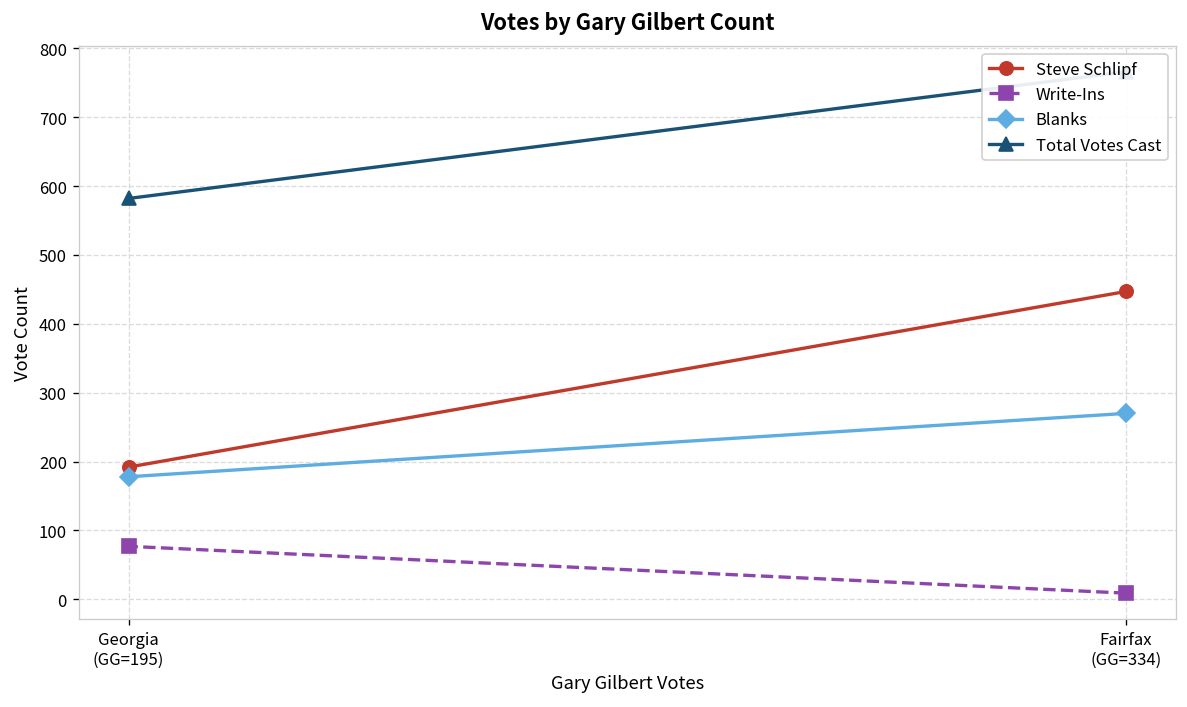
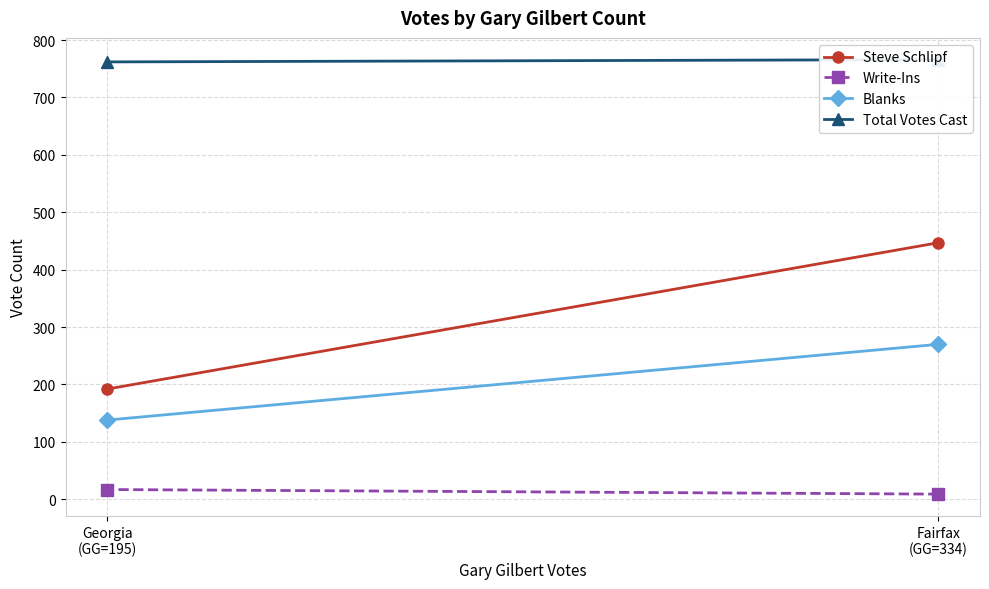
  {
    "Steve Schlipf": {
      "Georgia (GG=195)": 190,
      "Fairfax (GG=334)": 450
    },
    "Write-Ins": {
-     "Georgia (GG=195)": 80,
+     "Georgia (GG=195)": 20,
      "Fairfax (GG=334)": 10
    },
    "Blanks": {
-     "Georgia (GG=195)": 180,
+     "Georgia (GG=195)": 140,
      "Fairfax (GG=334)": 270
    },
    "Total Votes Cast": {
-     "Georgia (GG=195)": 580
+     "Georgia (GG=195)": 760
    }
  }
